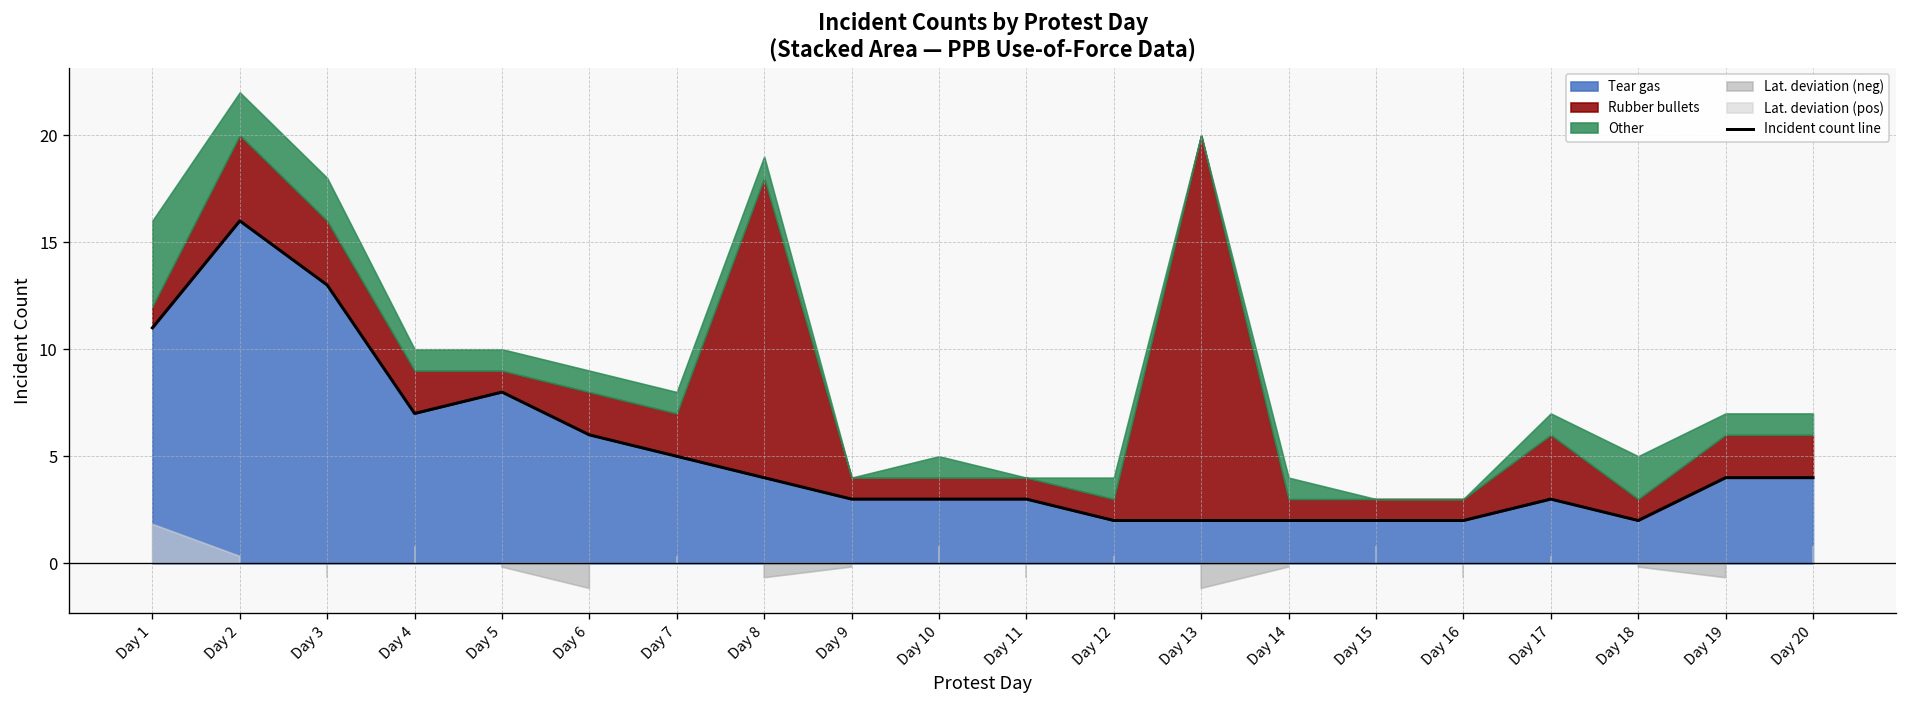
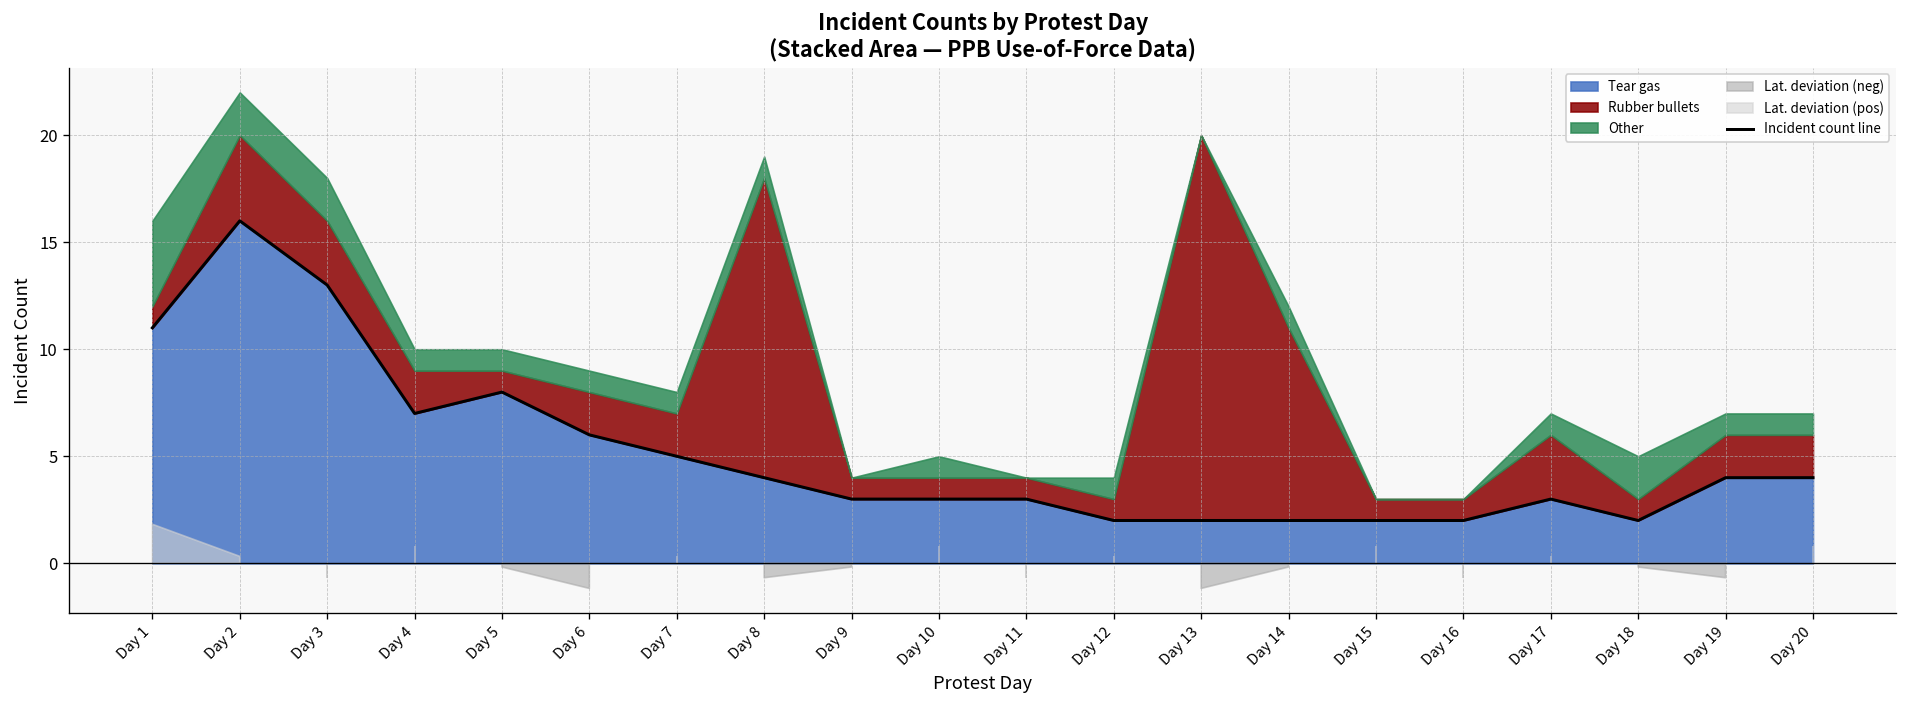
  {
    "Tear gas": {
      "Day 1": 11,
      "Day 2": 16,
      "Day 3": 13,
      "Day 4": 7,
      "Day 5": 8,
      "Day 6": 6,
      "Day 7": 5,
      "Day 8": 4,
      "Day 9": 3,
      "Day 10": 3,
      "Day 11": 3,
      "Day 12": 2,
      "Day 13": 2,
      "Day 14": 2,
      "Day 15": 2,
      "Day 16": 2,
      "Day 17": 3,
      "Day 18": 2,
      "Day 19": 4,
      "Day 20": 4
    },
    "Rubber bullets": {
      "Day 1": 1,
      "Day 2": 4,
      "Day 3": 3,
      "Day 4": 2,
      "Day 5": 1,
      "Day 6": 2,
      "Day 7": 2,
      "Day 8": 14,
      "Day 10": 1,
      "Day 12": 1,
-     "Day 14": 1,
+     "Day 14": 9,
      "Day 17": 3,
      "Day 18": 1,
      "Day 19": 2,
      "Day 20": 2
    },
    "Other": {
      "Day 1": 4,
      "Day 2": 2,
      "Day 3": 2,
      "Day 4": 1,
      "Day 5": 1,
      "Day 6": 1,
      "Day 7": 1,
      "Day 8": 1,
      "Day 10": 1,
      "Day 12": 1,
      "Day 14": 1,
      "Day 17": 1,
      "Day 18": 2,
      "Day 19": 1,
      "Day 20": 1
    }
  }
